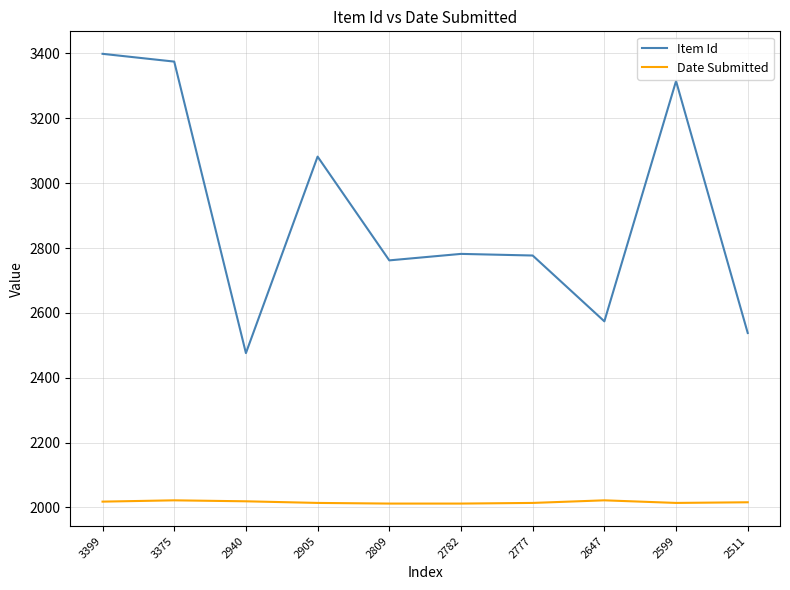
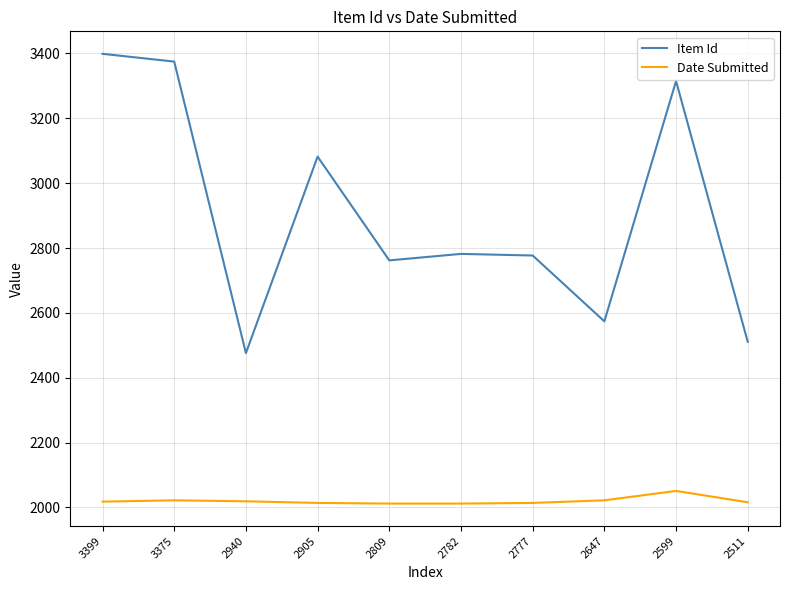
  {
    "Item Id": {
      "3399": 3400,
      "3375": 3380,
      "2940": 2480,
      "2905": 3080,
      "2809": 2760,
      "2782": 2780,
      "2777": 2780,
      "2647": 2570,
      "2599": 3320,
-     "2511": 2540
+     "2511": 2510
    },
    "Date Submitted": {
      "3399": 2020,
      "3375": 2020,
      "2940": 2020,
      "2905": 2010,
      "2809": 2010,
      "2782": 2010,
      "2777": 2010,
      "2647": 2020,
-     "2599": 2010,
+     "2599": 2050,
      "2511": 2020
    }
  }
